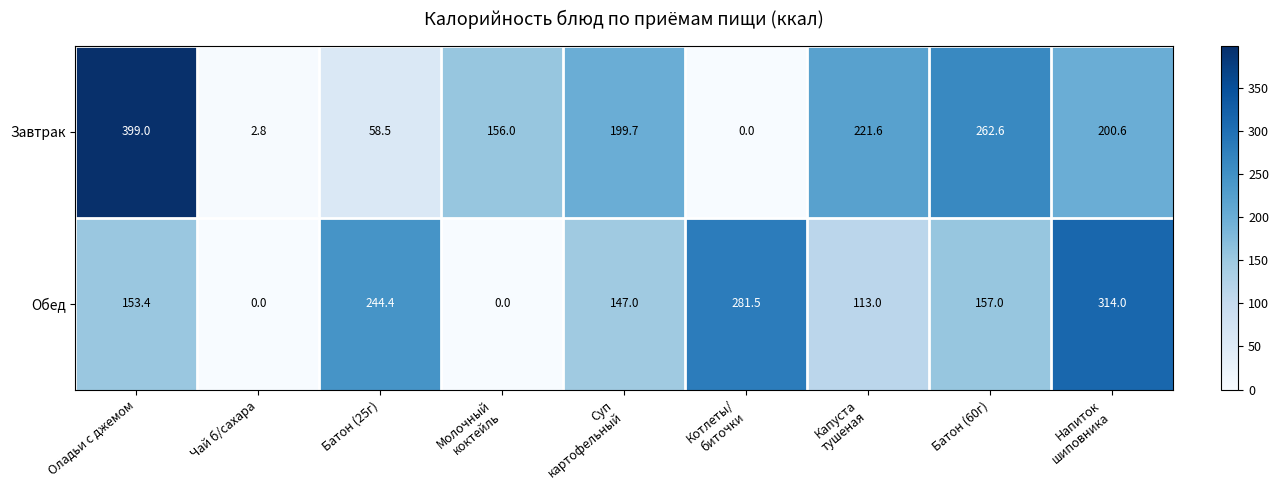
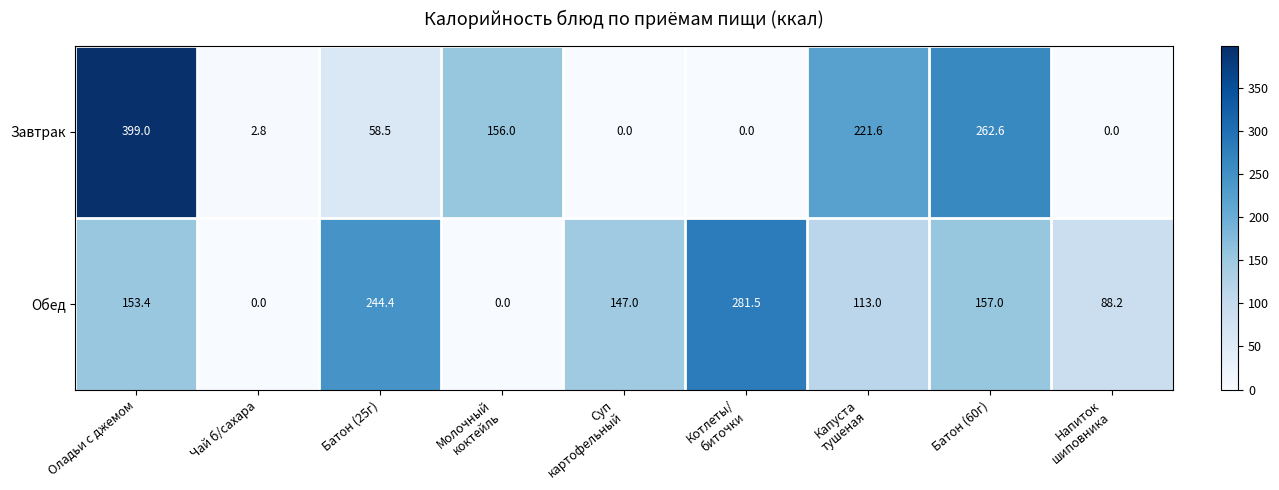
  {
    "Завтрак": {
      "Оладьи с джемом": 399.0,
      "Чай б/сахара": 2.8,
      "Батон (25г)": 58.5,
      "Молочный коктейль": 156.0,
-     "Суп картофельный": 199.7,
+     "Суп картофельный": 0.0,
      "Котлеты/ биточки": 0.0,
      "Капуста тушеная": 221.6,
      "Батон (60г)": 262.6,
-     "Напиток шиповника": 200.6
+     "Напиток шиповника": 0.0
    },
    "Обед": {
      "Оладьи с джемом": 153.4,
      "Чай б/сахара": 0.0,
      "Батон (25г)": 244.4,
      "Молочный коктейль": 0.0,
      "Суп картофельный": 147.0,
      "Котлеты/ биточки": 281.5,
      "Капуста тушеная": 113.0,
      "Батон (60г)": 157.0,
-     "Напиток шиповника": 314.0
+     "Напиток шиповника": 88.2
    }
  }
